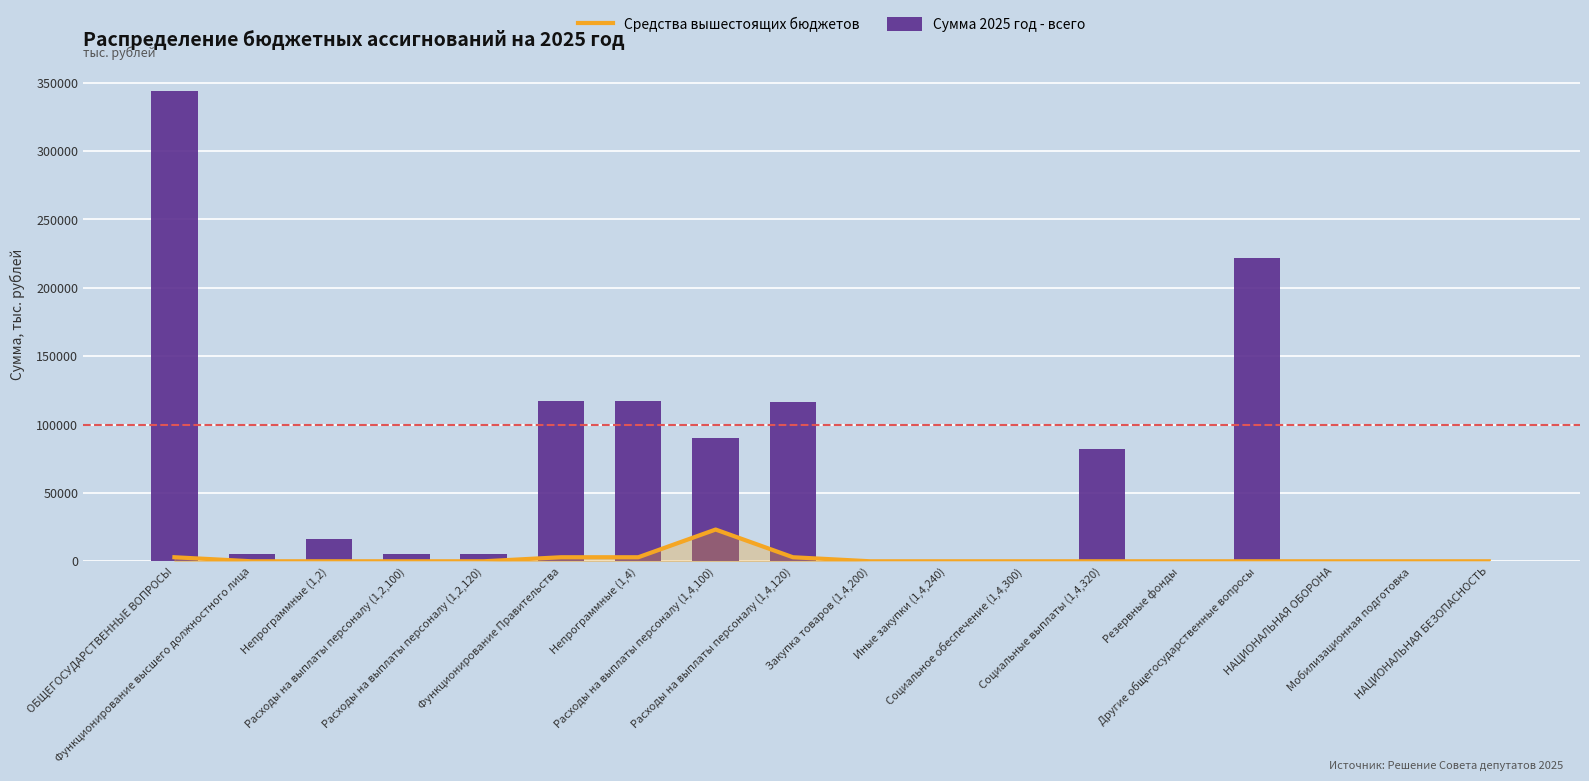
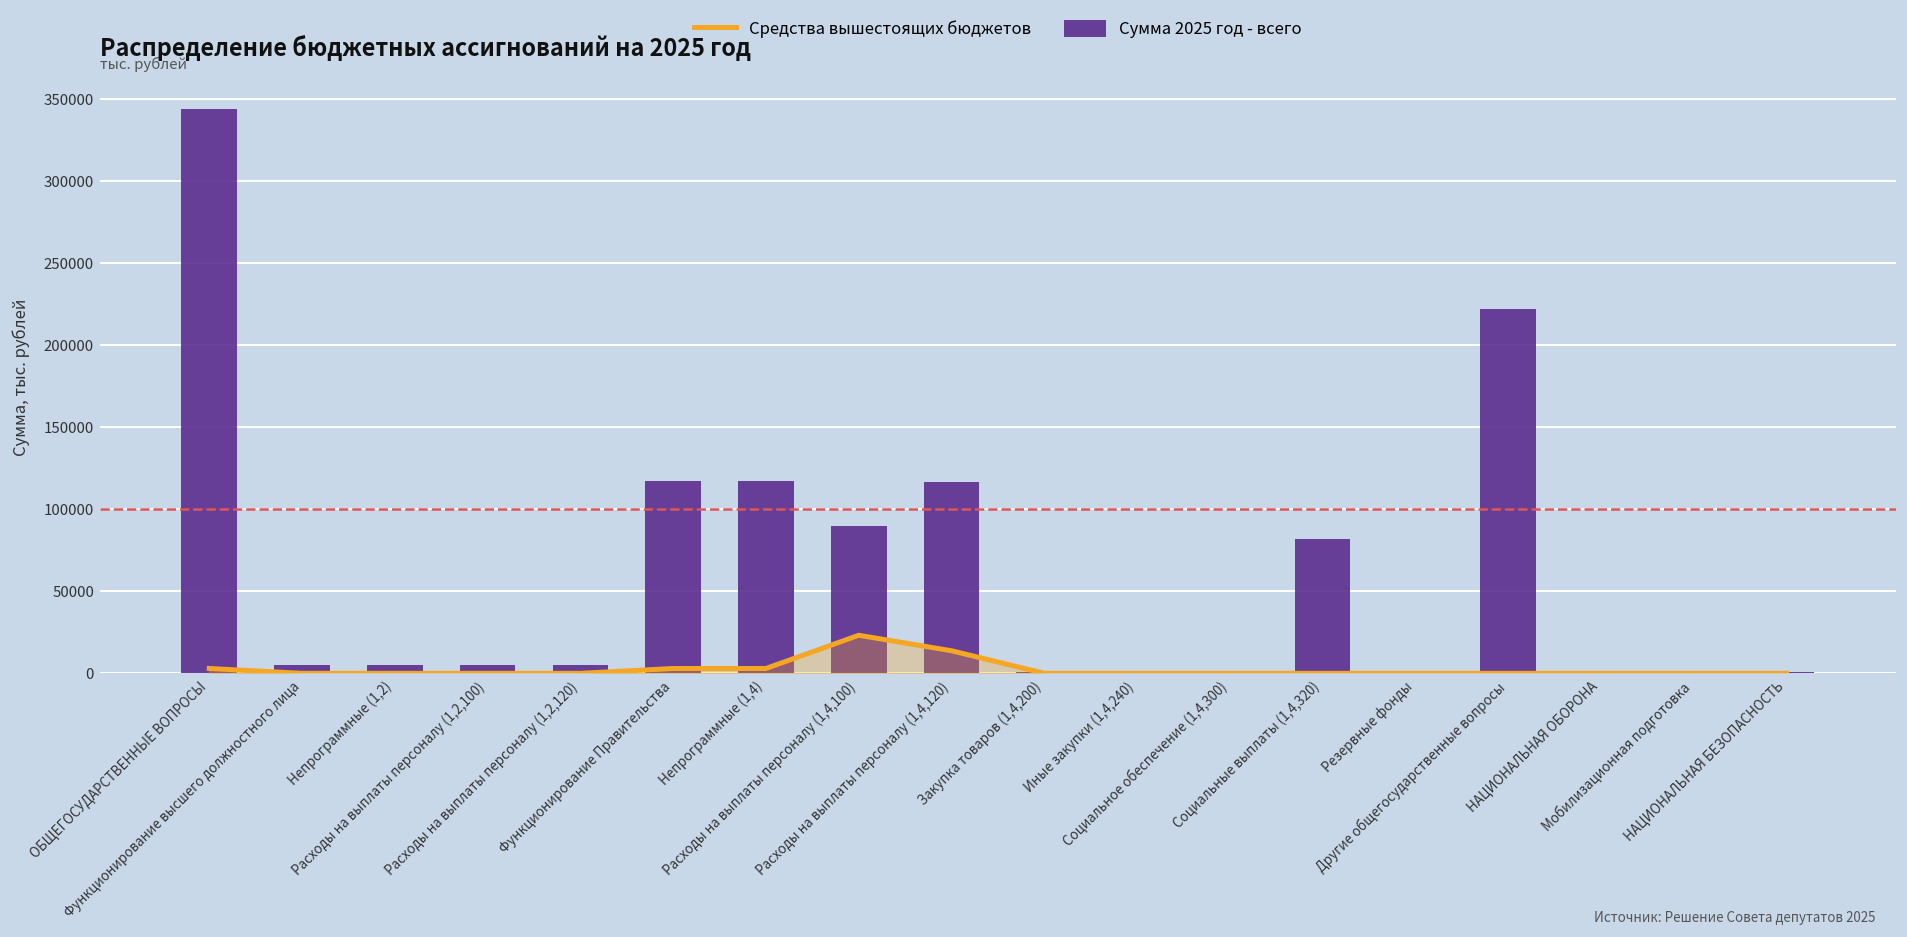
  {
    "Средства вышестоящих бюджетов": {
      "ОБЩЕГОСУДАРСТВЕННЫЕ ВОПРОСЫ": 3000,
      "Функционирование высшего должностного лица": 0,
      "Непрограммные (1,2)": 0,
      "Расходы на выплаты персоналу (1,2,100)": 0,
      "Расходы на выплаты персоналу (1,2,120)": 0,
      "Функционирование Правительства": 3000,
      "Непрограммные (1,4)": 3000,
      "Расходы на выплаты персоналу (1,4,100)": 23000,
-     "Расходы на выплаты персоналу (1,4,120)": 3000,
+     "Расходы на выплаты персоналу (1,4,120)": 14000,
      "Закупка товаров (1,4,200)": 0,
      "Иные закупки (1,4,240)": 0,
      "Социальное обеспечение (1,4,300)": 0,
      "Социальные выплаты (1,4,320)": 0,
      "Резервные фонды": 0,
      "Другие общегосударственные вопросы": 0,
      "НАЦИОНАЛЬНАЯ ОБОРОНА": 0,
      "Мобилизационная подготовка": 0,
      "НАЦИОНАЛЬНАЯ БЕЗОПАСНОСТЬ": 0
    },
    "Сумма 2025 год - всего": {
      "ОБЩЕГОСУДАРСТВЕННЫЕ ВОПРОСЫ": 344000,
      "Функционирование высшего должностного лица": 5000,
-     "Непрограммные (1,2)": 16000,
+     "Непрограммные (1,2)": 5000,
      "Расходы на выплаты персоналу (1,2,100)": 5000,
      "Расходы на выплаты персоналу (1,2,120)": 5000,
      "Функционирование Правительства": 117000,
      "Непрограммные (1,4)": 117000,
      "Расходы на выплаты персоналу (1,4,100)": 90000,
      "Расходы на выплаты персоналу (1,4,120)": 117000,
      "Социальные выплаты (1,4,320)": 82000,
      "Другие общегосударственные вопросы": 222000
    }
  }
